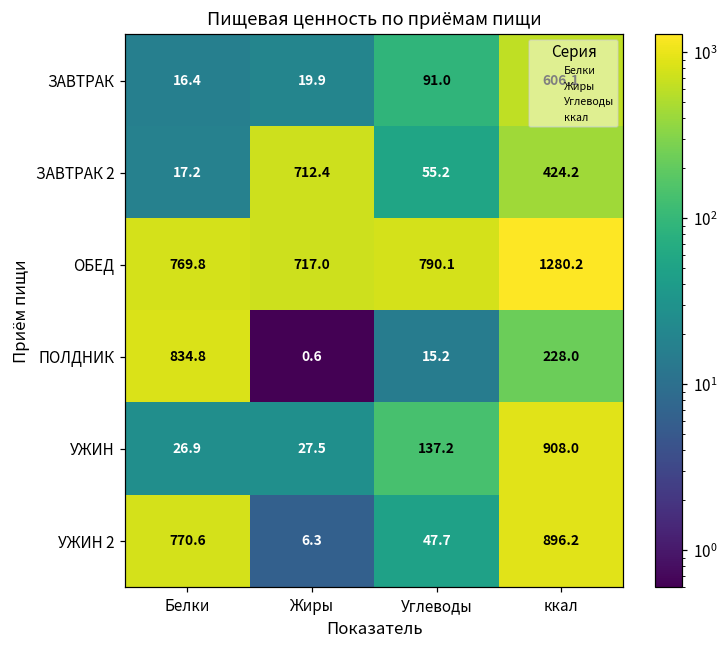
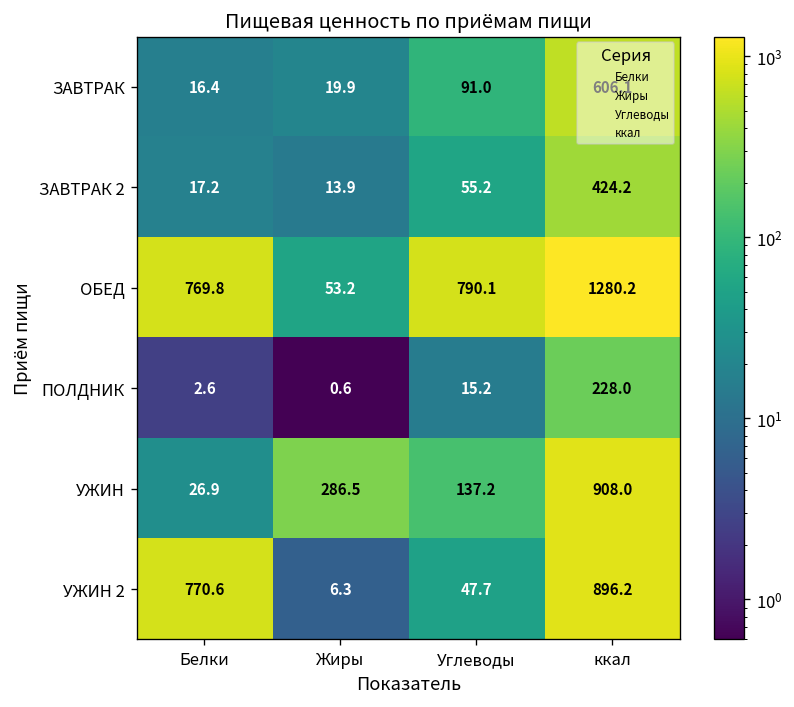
  {
    "ЗАВТРАК": {
      "Белки": 16.4,
      "Жиры": 19.9,
      "Углеводы": 91.0
    },
    "ЗАВТРАК 2": {
      "Белки": 17.2,
-     "Жиры": 712.4,
+     "Жиры": 13.9,
      "Углеводы": 55.2,
      "ккал": 424.2
    },
    "ОБЕД": {
      "Белки": 769.8,
-     "Жиры": 717.0,
+     "Жиры": 53.2,
      "Углеводы": 790.1,
      "ккал": 1280.2
    },
    "ПОЛДНИК": {
-     "Белки": 834.8,
+     "Белки": 2.6,
      "Жиры": 0.6,
      "Углеводы": 15.2,
      "ккал": 228.0
    },
    "УЖИН": {
      "Белки": 26.9,
-     "Жиры": 27.5,
+     "Жиры": 286.5,
      "Углеводы": 137.2,
      "ккал": 908.0
    },
    "УЖИН 2": {
      "Белки": 770.6,
      "Жиры": 6.3,
      "Углеводы": 47.7,
      "ккал": 896.2
    }
  }
